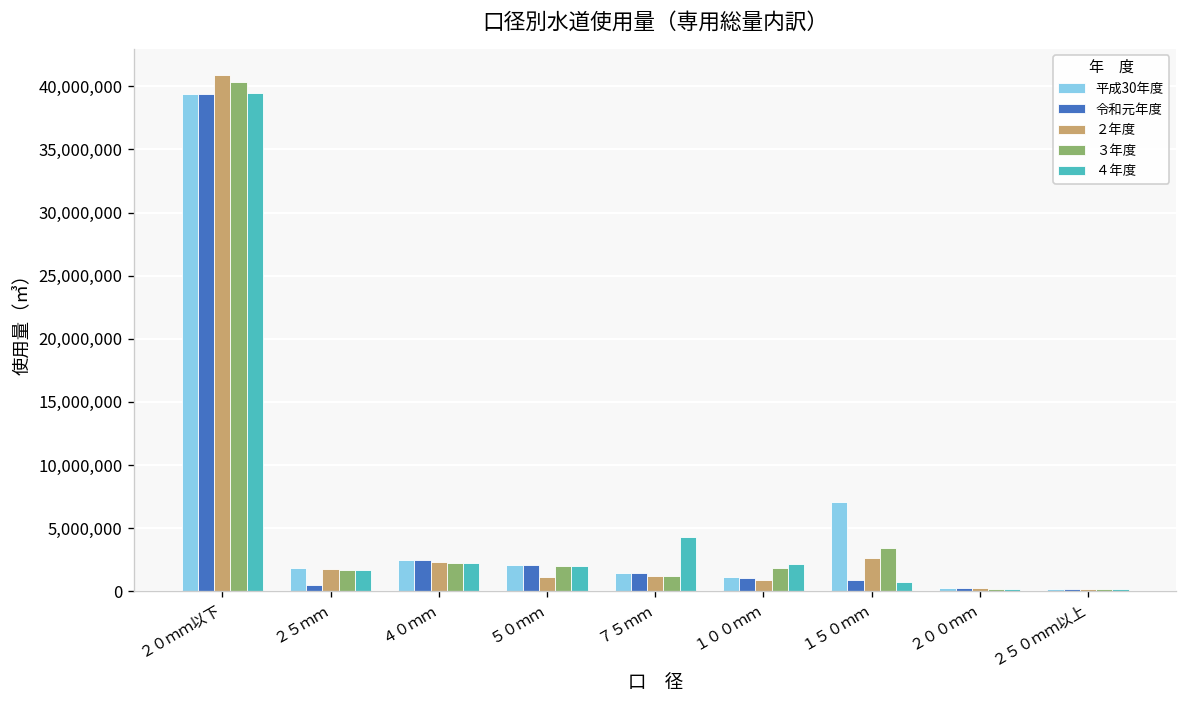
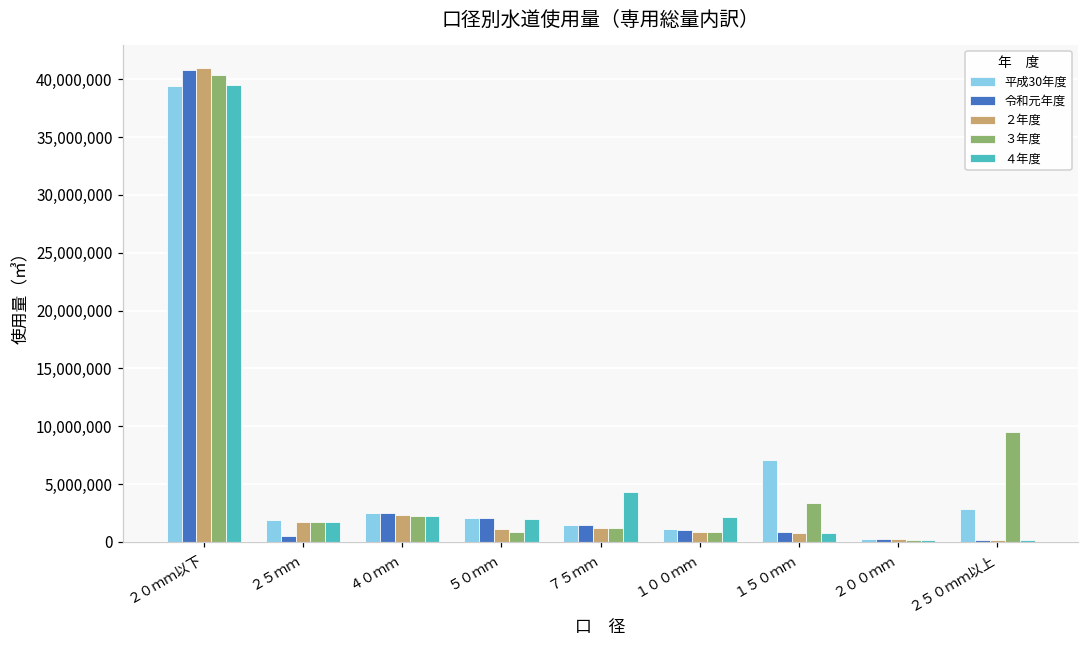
  {
    "平成30年度": {
      "２０ｍｍ以下": "39,400,000",
      "２５ｍｍ": "1,900,000",
      "４０ｍｍ": "2,500,000",
      "５０ｍｍ": "2,100,000",
      "７５ｍｍ": "1,500,000",
      "１００ｍｍ": "1,100,000",
      "１５０ｍｍ": "7,100,000",
      "２００ｍｍ": "300,000",
-     "２５０ｍｍ以上": "200,000"
+     "２５０ｍｍ以上": "2,900,000"
    },
    "令和元年度": {
-     "２０ｍｍ以下": "39,400,000",
+     "２０ｍｍ以下": "40,700,000",
      "２５ｍｍ": "500,000",
      "４０ｍｍ": "2,500,000",
      "５０ｍｍ": "2,100,000",
      "７５ｍｍ": "1,500,000",
      "１００ｍｍ": "1,000,000",
      "１５０ｍｍ": "900,000"
    },
    "２年度": {
      "２０ｍｍ以下": "40,900,000",
      "２５ｍｍ": "1,700,000",
      "４０ｍｍ": "2,300,000",
      "５０ｍｍ": "1,100,000",
      "７５ｍｍ": "1,200,000",
      "１００ｍｍ": "900,000",
-     "１５０ｍｍ": "2,700,000"
+     "１５０ｍｍ": "800,000"
    },
    "３年度": {
      "２０ｍｍ以下": "40,400,000",
      "２５ｍｍ": "1,700,000",
      "４０ｍｍ": "2,200,000",
-     "５０ｍｍ": "2,000,000",
+     "５０ｍｍ": "900,000",
      "７５ｍｍ": "1,200,000",
-     "１００ｍｍ": "1,800,000",
+     "１００ｍｍ": "900,000",
      "１５０ｍｍ": "3,400,000",
-     "２５０ｍｍ以上": "200,000"
+     "２５０ｍｍ以上": "9,500,000"
    },
    "４年度": {
      "２０ｍｍ以下": "39,500,000",
      "２５ｍｍ": "1,700,000",
      "４０ｍｍ": "2,200,000",
      "５０ｍｍ": "2,000,000",
      "７５ｍｍ": "4,300,000",
      "１００ｍｍ": "2,100,000",
      "１５０ｍｍ": "800,000"
    }
  }
